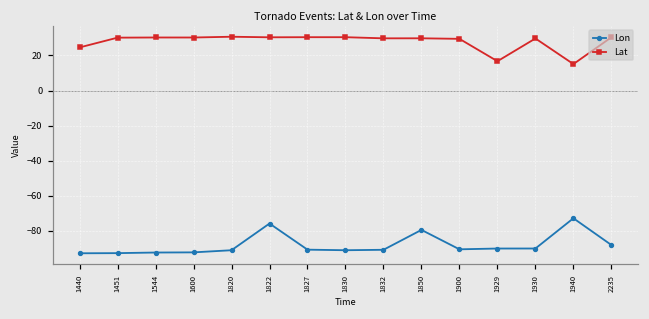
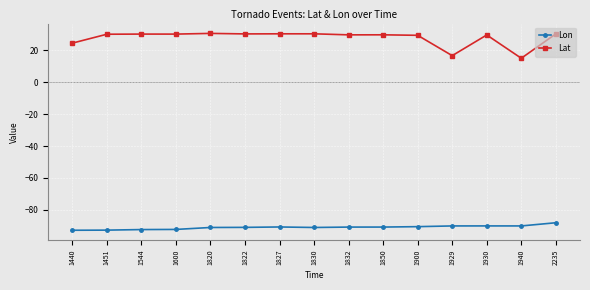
  {
    "Lon": {
      "1440": -93,
      "1451": -93,
      "1544": -92,
      "1600": -92,
      "1820": -91,
-     "1822": -76,
+     "1822": -91,
      "1827": -91,
      "1830": -91,
      "1832": -91,
-     "1850": -79,
+     "1850": -91,
      "1900": -91,
      "1929": -90,
      "1930": -90,
-     "1940": -73,
+     "1940": -90,
      "2235": -88
    },
    "Lat": {
      "1440": 25,
      "1451": 30,
      "1544": 30,
      "1600": 30,
      "1820": 31,
      "1822": 30,
      "1827": 30,
      "1830": 30,
      "1832": 30,
      "1850": 30,
      "1900": 29,
      "1929": 17,
      "1930": 30,
      "1940": 15
    }
  }
